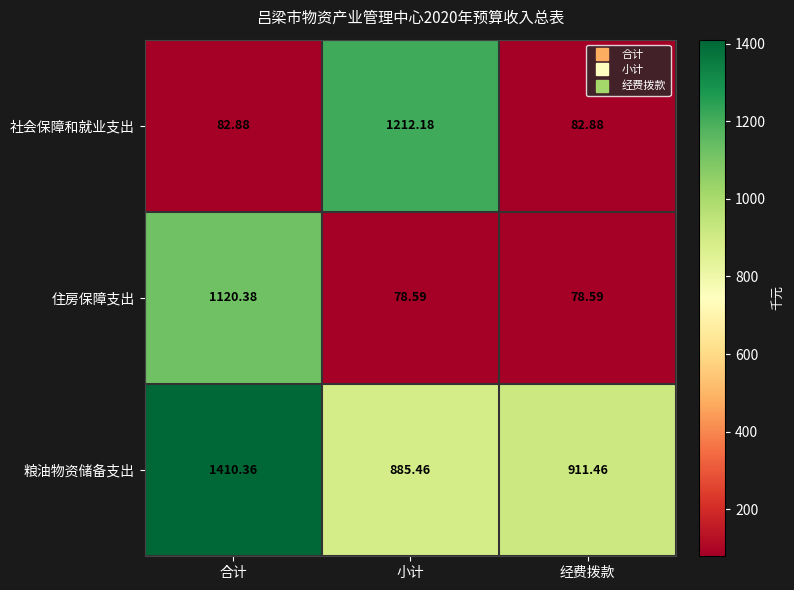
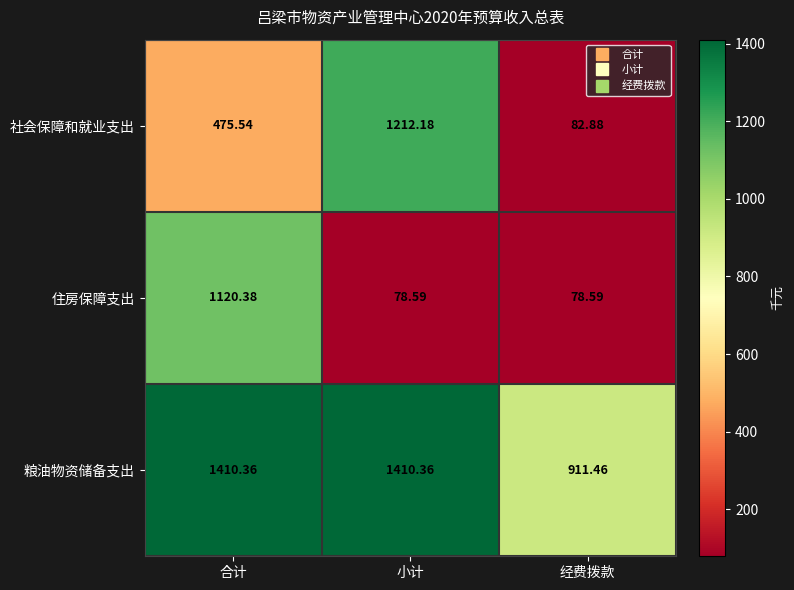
  {
    "社会保障和就业支出": {
-     "合计": 82.88,
+     "合计": 475.54,
      "小计": 1212.18,
      "经费拨款": 82.88
    },
    "住房保障支出": {
      "合计": 1120.38,
      "小计": 78.59,
      "经费拨款": 78.59
    },
    "粮油物资储备支出": {
      "合计": 1410.36,
-     "小计": 885.46,
+     "小计": 1410.36,
      "经费拨款": 911.46
    }
  }
